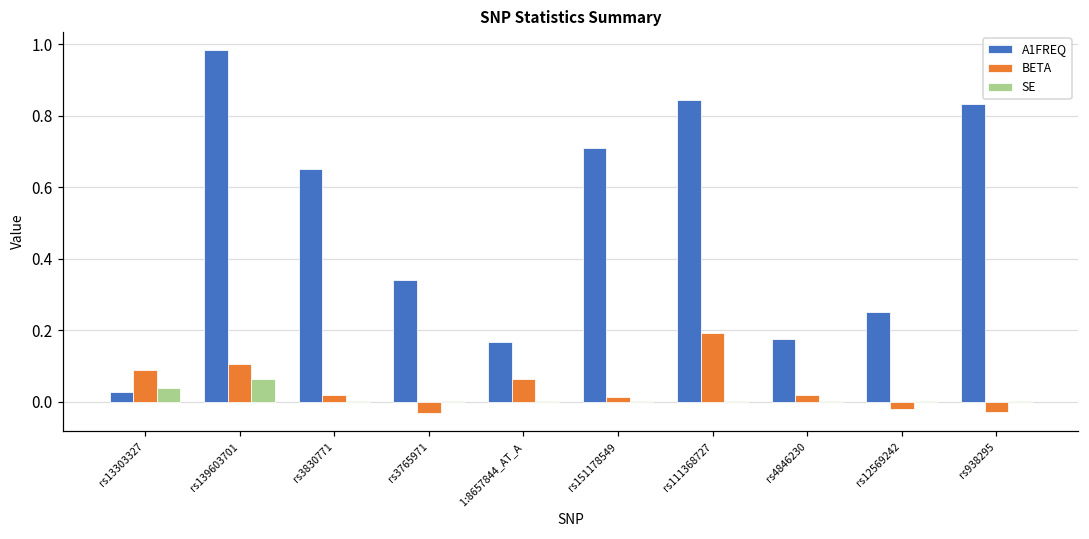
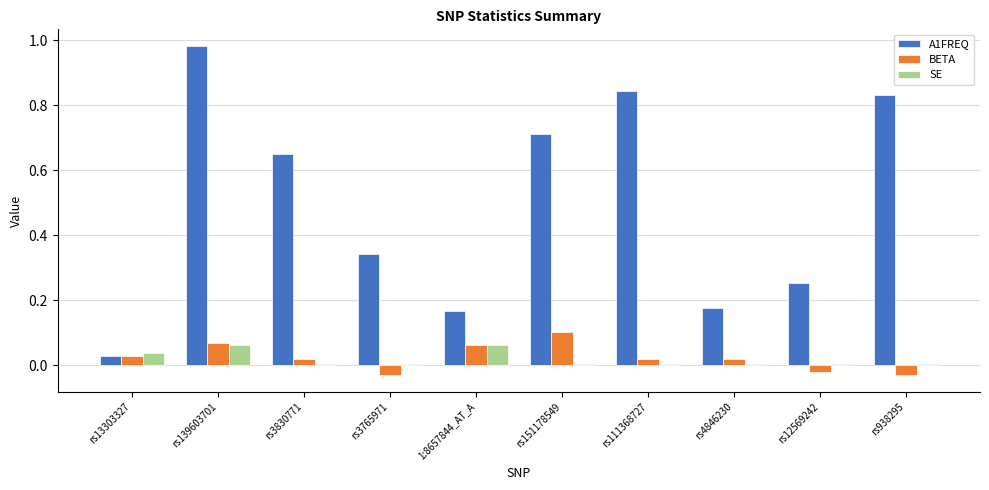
  {
    "A1FREQ": {
      "rs13303327": 0.03,
      "rs139603701": 0.98,
      "rs3830771": 0.65,
      "rs3765971": 0.34,
      "1:8657844_AT_A": 0.17,
      "rs151178549": 0.71,
      "rs111368727": 0.84,
      "rs4846230": 0.18,
      "rs12569242": 0.25,
      "rs938295": 0.83
    },
    "BETA": {
-     "rs13303327": 0.09,
-     "rs139603701": 0.10,
+     "rs13303327": 0.03,
+     "rs139603701": 0.07,
      "rs3830771": 0.02,
      "rs3765971": -0.03,
      "1:8657844_AT_A": 0.06,
-     "rs151178549": 0.01,
-     "rs111368727": 0.19,
+     "rs151178549": 0.10,
+     "rs111368727": 0.02,
      "rs4846230": 0.02,
      "rs12569242": -0.02,
      "rs938295": -0.03
    },
    "SE": {
      "rs13303327": 0.04,
      "rs139603701": 0.06,
-     "1:8657844_AT_A": 0.00
+     "1:8657844_AT_A": 0.06
    }
  }
